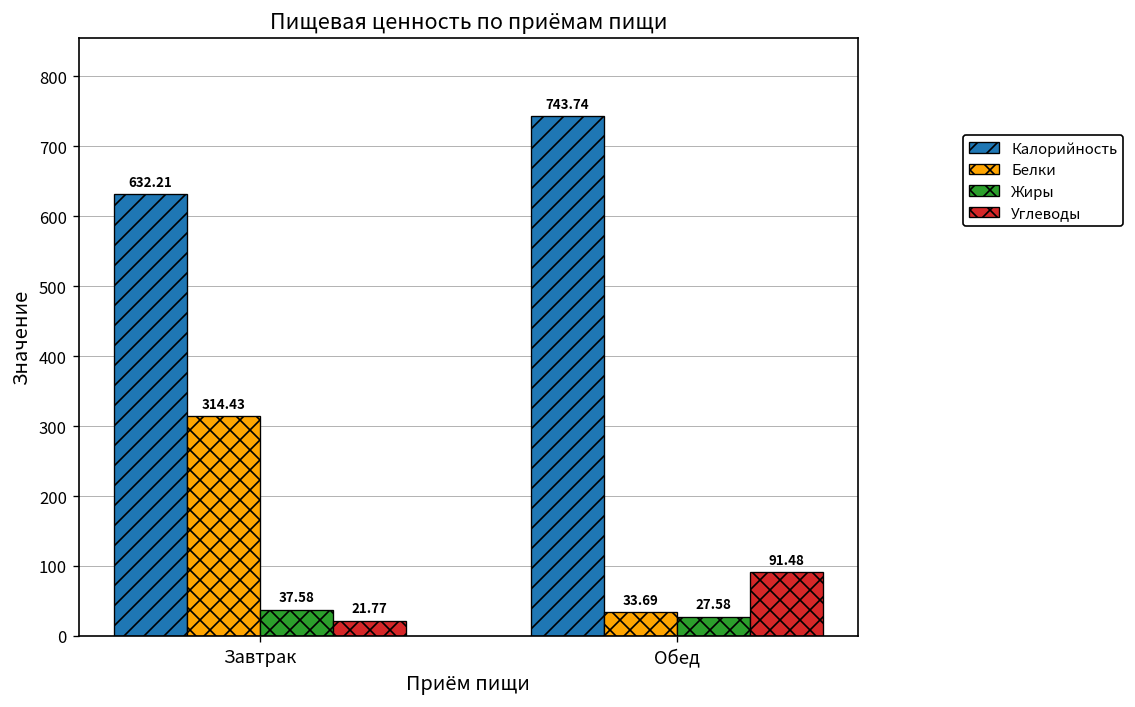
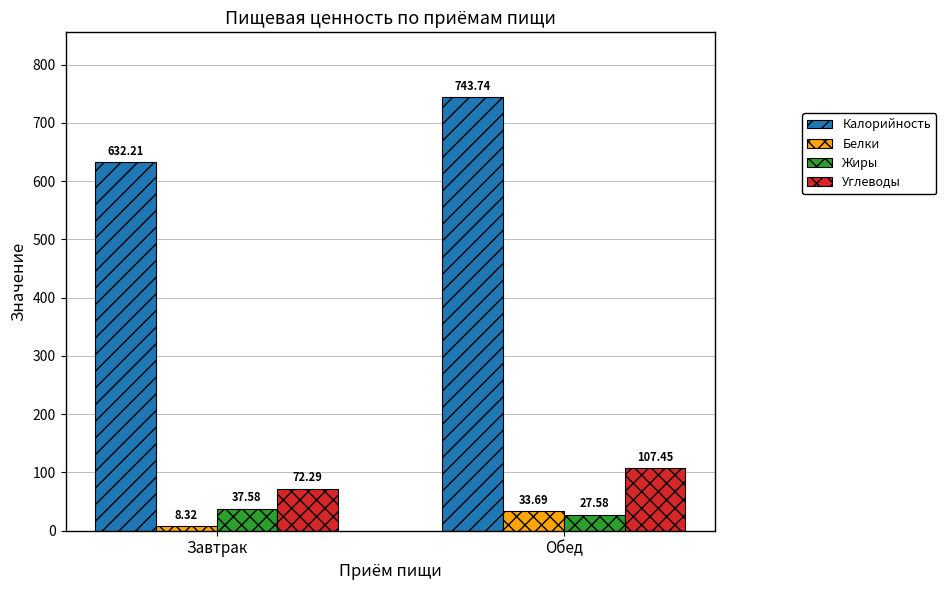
  {
    "Калорийность": {
      "Завтрак": 632.21,
      "Обед": 743.74
    },
    "Белки": {
-     "Завтрак": 314.43,
+     "Завтрак": 8.32,
      "Обед": 33.69
    },
    "Жиры": {
      "Завтрак": 37.58,
      "Обед": 27.58
    },
    "Углеводы": {
-     "Завтрак": 21.77,
-     "Обед": 91.48
+     "Завтрак": 72.29,
+     "Обед": 107.45
    }
  }
